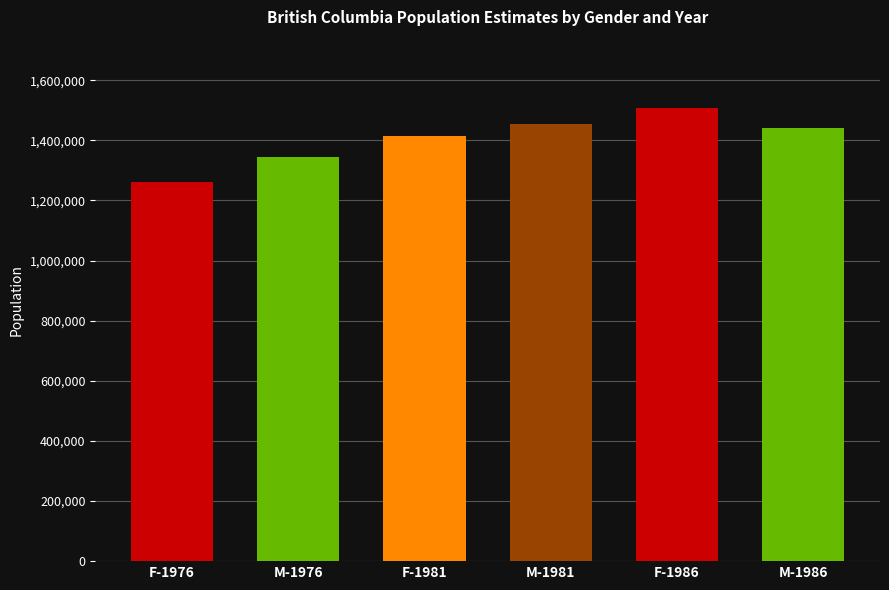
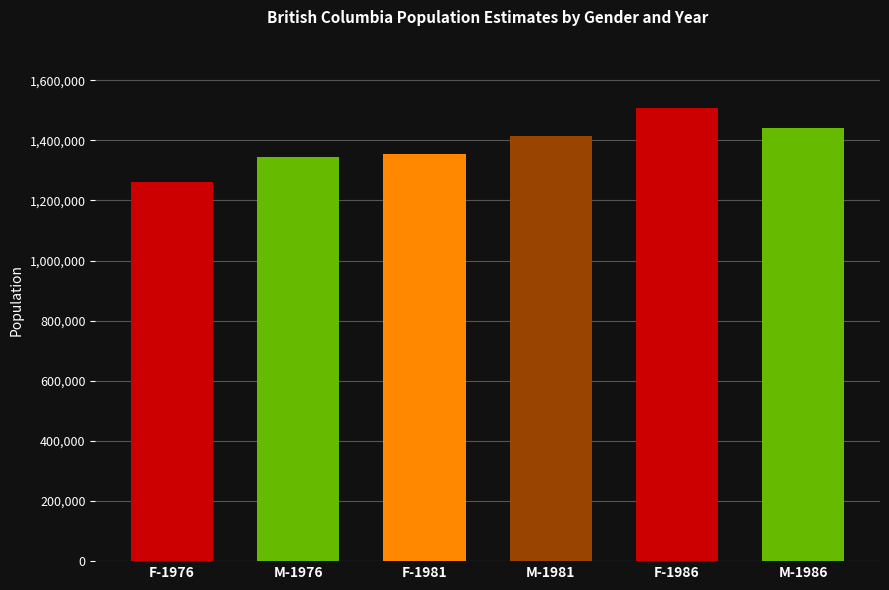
  {
    "F-1976": "1,260,000",
    "M-1976": "1,350,000",
-   "F-1981": "1,410,000",
-   "M-1981": "1,450,000",
+   "F-1981": "1,360,000",
+   "M-1981": "1,410,000",
    "F-1986": "1,510,000",
    "M-1986": "1,440,000"
  }
